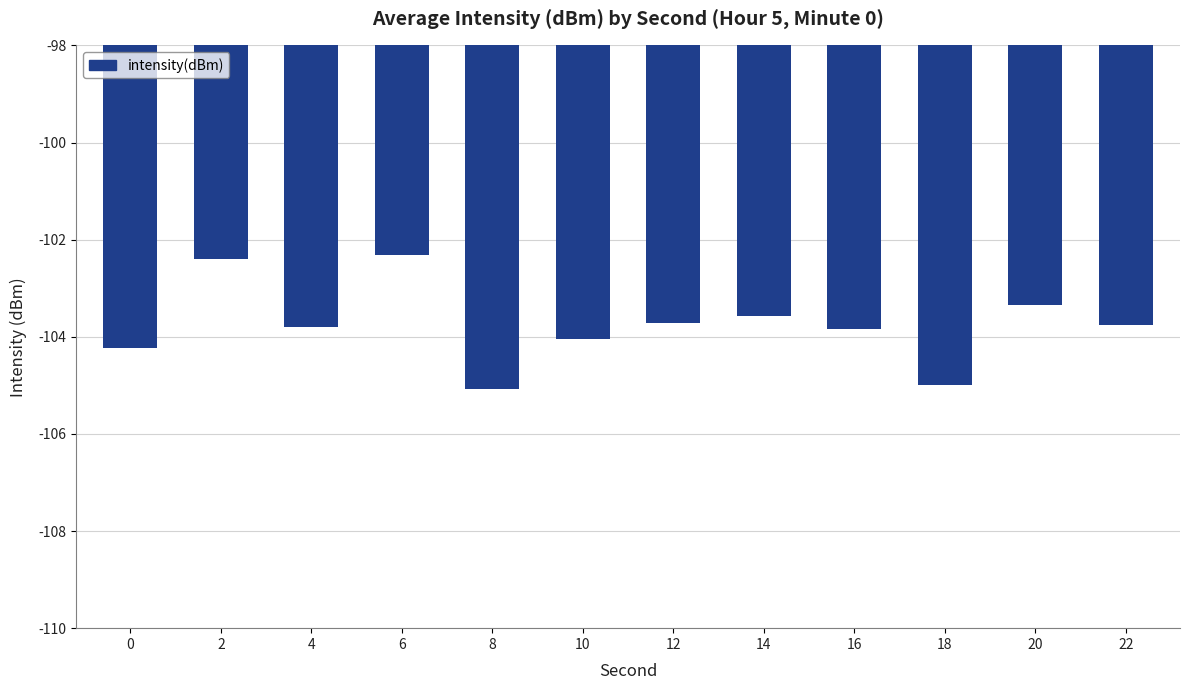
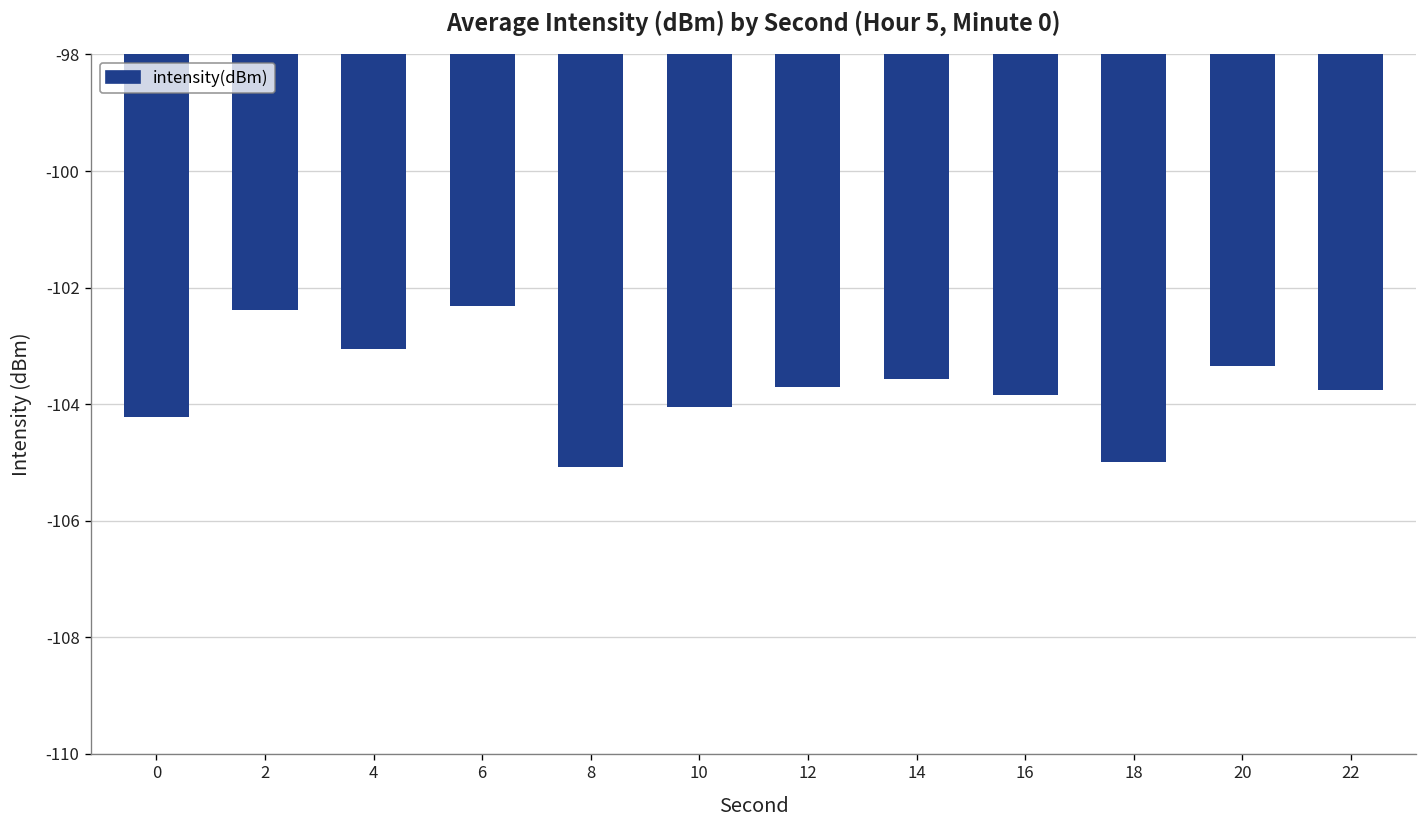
  {
    "0": -104.2,
    "2": -102.4,
-   "4": -103.8,
+   "4": -103.1,
    "6": -102.3,
    "8": -105.1,
    "10": -104.0,
    "12": -103.7,
    "14": -103.6,
    "16": -103.8,
    "18": -105.0,
    "20": -103.4,
    "22": -103.8
  }
